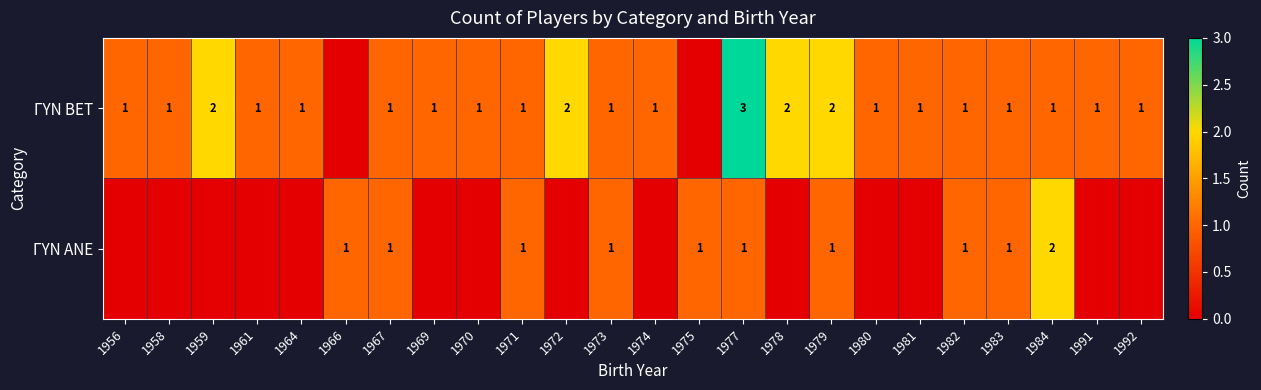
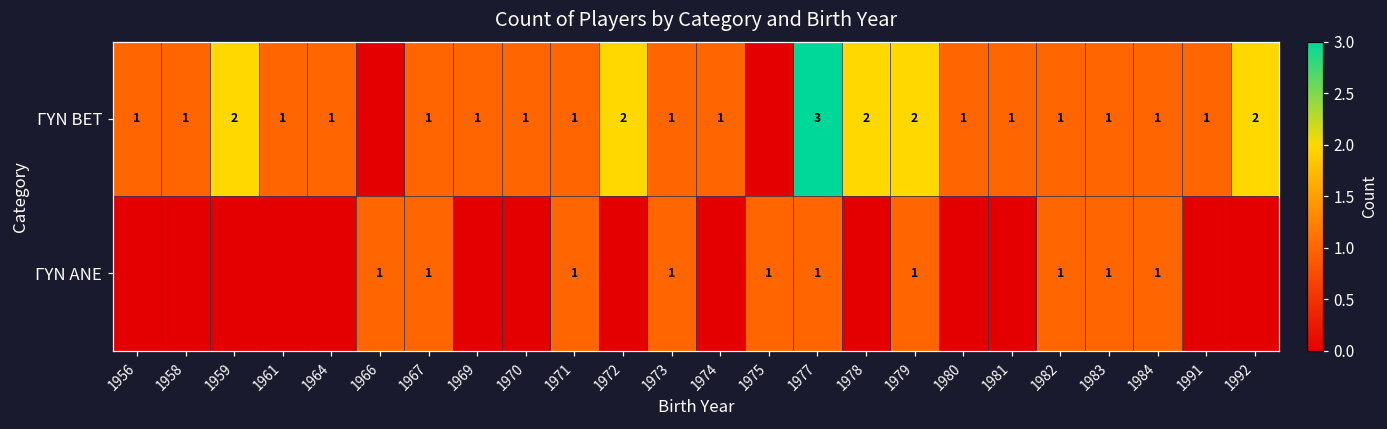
  {
    "ΓΥΝ BET": {
      "1956": 1,
      "1958": 1,
      "1959": 2,
      "1961": 1,
      "1964": 1,
      "1967": 1,
      "1969": 1,
      "1970": 1,
      "1971": 1,
      "1972": 2,
      "1973": 1,
      "1974": 1,
      "1977": 3,
      "1978": 2,
      "1979": 2,
      "1980": 1,
      "1981": 1,
      "1982": 1,
      "1983": 1,
      "1984": 1,
      "1991": 1,
-     "1992": 1
+     "1992": 2
    },
    "ΓΥΝ ΑΝΕ": {
      "1966": 1,
      "1967": 1,
      "1971": 1,
      "1973": 1,
      "1975": 1,
      "1977": 1,
      "1979": 1,
      "1982": 1,
      "1983": 1,
-     "1984": 2
+     "1984": 1
    }
  }
